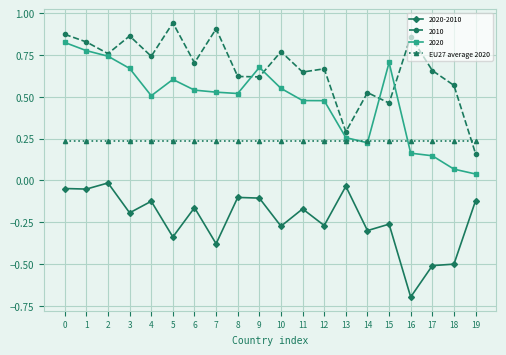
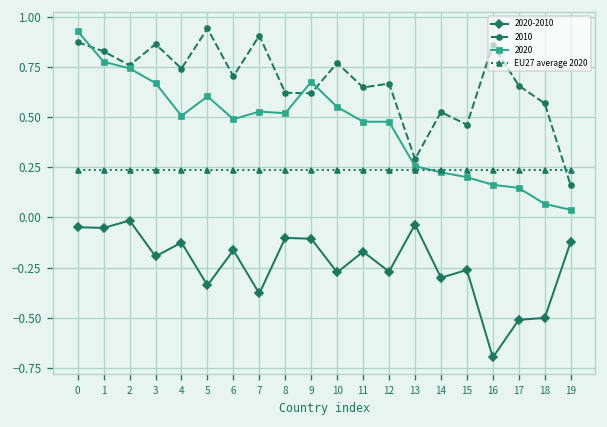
  {
    "2020": {
-     "0": 0.83,
+     "0": 0.93,
      "1": 0.78,
      "3": 0.67,
      "4": 0.51,
      "5": 0.60,
-     "6": 0.54,
+     "6": 0.49,
      "7": 0.53,
      "8": 0.52,
      "9": 0.68,
      "10": 0.55,
      "11": 0.48,
      "12": 0.48,
      "13": 0.26,
-     "15": 0.71,
+     "15": 0.20,
      "16": 0.16,
      "17": 0.15,
      "18": 0.07,
      "19": 0.04
    }
  }
